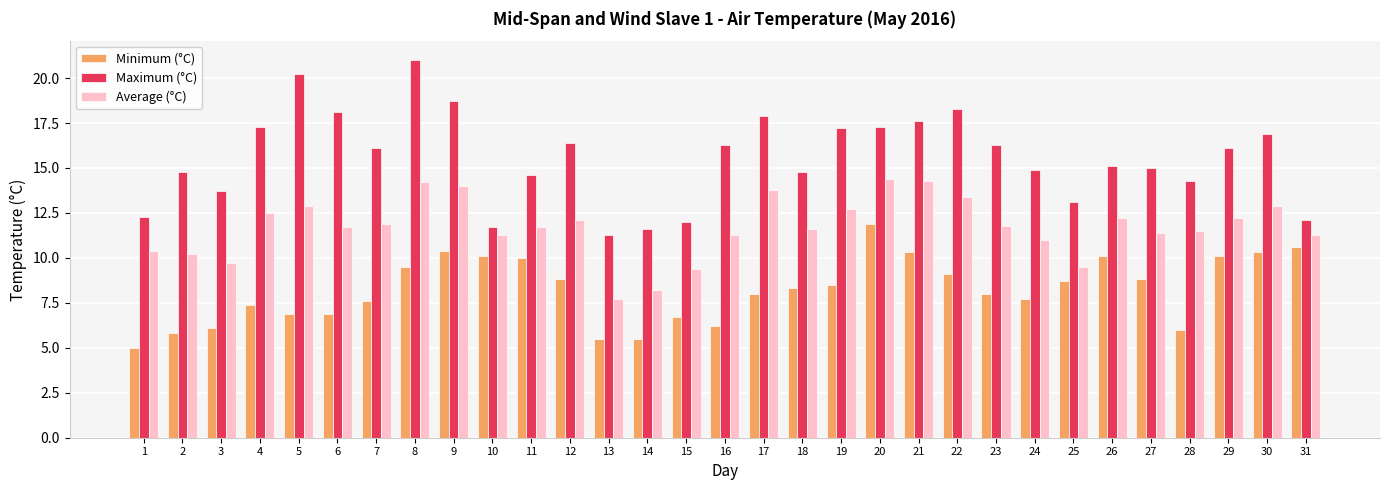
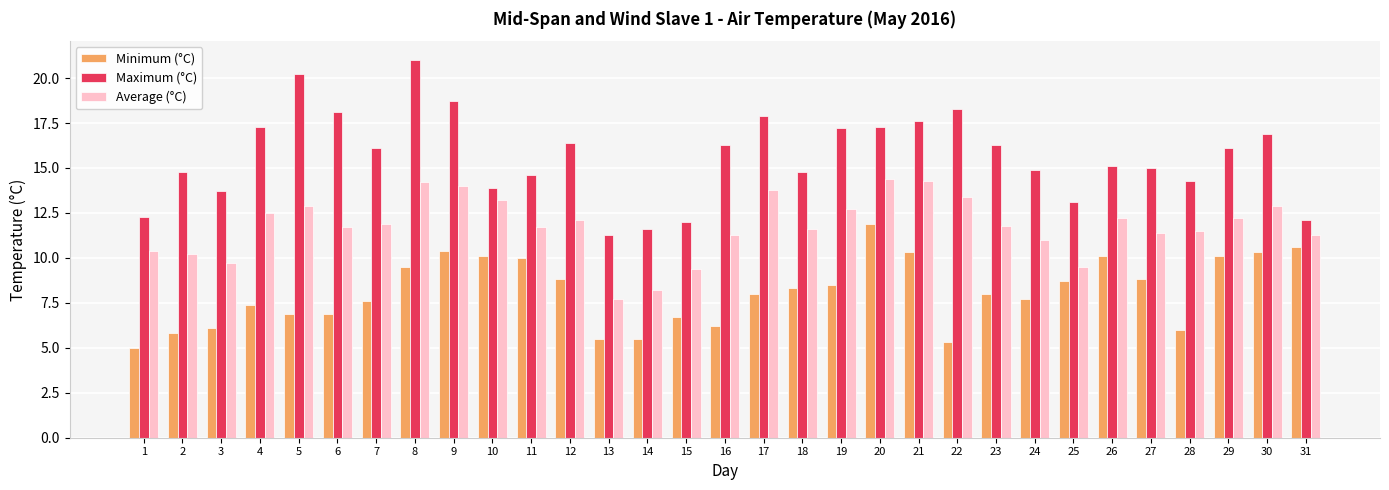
  {
    "Minimum (°C)": {
      "1": 5.0,
      "2": 5.8,
      "3": 6.1,
      "4": 7.4,
      "5": 6.9,
      "6": 6.9,
      "7": 7.6,
      "8": 9.5,
      "9": 10.4,
      "10": 10.1,
      "11": 10.0,
      "12": 8.8,
      "13": 5.5,
      "14": 5.5,
      "15": 6.7,
      "16": 6.2,
      "17": 8.0,
      "18": 8.3,
      "19": 8.5,
      "20": 11.9,
      "21": 10.3,
-     "22": 9.1,
+     "22": 5.3,
      "23": 8.0,
      "24": 7.7,
      "25": 8.7,
      "26": 10.1,
      "27": 8.8,
      "28": 6.0,
      "29": 10.1,
      "30": 10.3,
      "31": 10.6
    },
    "Maximum (°C)": {
      "1": 12.3,
      "2": 14.8,
      "3": 13.7,
      "4": 17.3,
      "5": 20.2,
      "6": 18.1,
      "7": 16.1,
      "8": 21.0,
      "9": 18.7,
-     "10": 11.7,
+     "10": 13.9,
      "11": 14.6,
      "12": 16.4,
      "13": 11.3,
      "14": 11.6,
      "15": 12.0,
      "16": 16.3,
      "17": 17.9,
      "18": 14.8,
      "19": 17.2,
      "20": 17.3,
      "21": 17.6,
      "22": 18.3,
      "23": 16.3,
      "24": 14.9,
      "25": 13.1,
      "26": 15.1,
      "27": 15.0,
      "28": 14.3,
      "29": 16.1,
      "30": 16.9,
      "31": 12.1
    },
    "Average (°C)": {
      "1": 10.4,
      "2": 10.2,
      "3": 9.7,
      "4": 12.5,
      "5": 12.9,
      "6": 11.7,
      "7": 11.9,
      "8": 14.2,
      "9": 14.0,
-     "10": 11.3,
+     "10": 13.2,
      "11": 11.7,
      "12": 12.1,
      "13": 7.7,
      "14": 8.2,
      "15": 9.4,
      "16": 11.3,
      "17": 13.8,
      "18": 11.6,
      "19": 12.7,
      "20": 14.4,
      "21": 14.3,
      "22": 13.4,
      "23": 11.8,
      "24": 11.0,
      "25": 9.5,
      "26": 12.2,
      "27": 11.4,
      "28": 11.5,
      "29": 12.2,
      "30": 12.9,
      "31": 11.3
    }
  }
